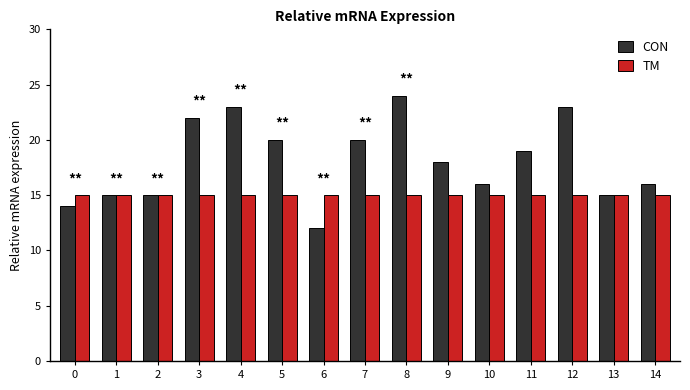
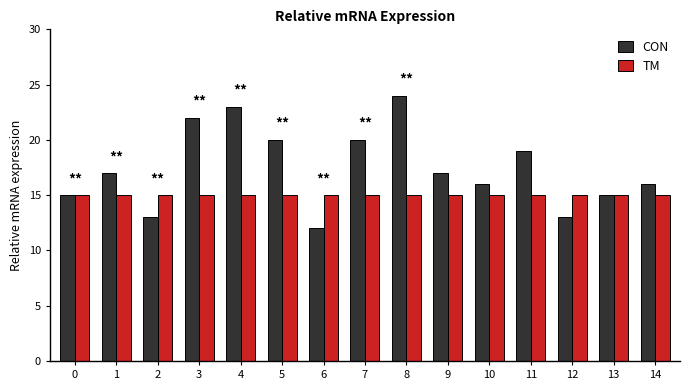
  {
    "CON": {
-     "0": 14,
-     "1": 15,
-     "2": 15,
+     "0": 15,
+     "1": 17,
+     "2": 13,
      "3": 22,
      "4": 23,
      "5": 20,
      "6": 12,
      "7": 20,
      "8": 24,
-     "9": 18,
+     "9": 17,
      "10": 16,
      "11": 19,
-     "12": 23,
+     "12": 13,
      "13": 15,
      "14": 16
    },
    "TM": {
      "0": 15,
      "1": 15,
      "2": 15,
      "3": 15,
      "4": 15,
      "5": 15,
      "6": 15,
      "7": 15,
      "8": 15,
      "9": 15,
      "10": 15,
      "11": 15,
      "12": 15,
      "13": 15,
      "14": 15
    }
  }
